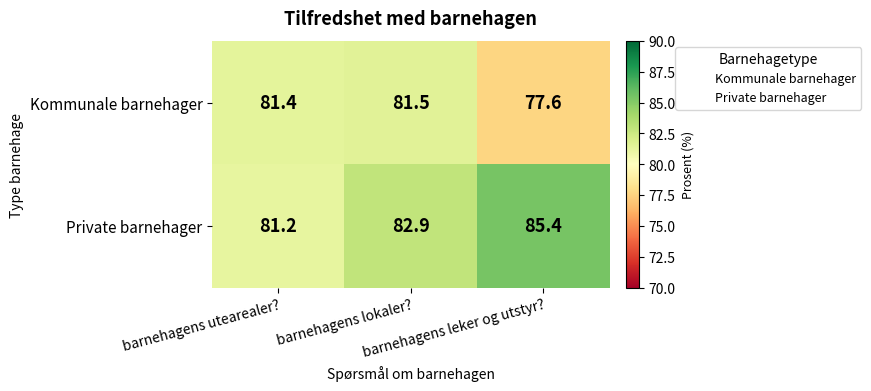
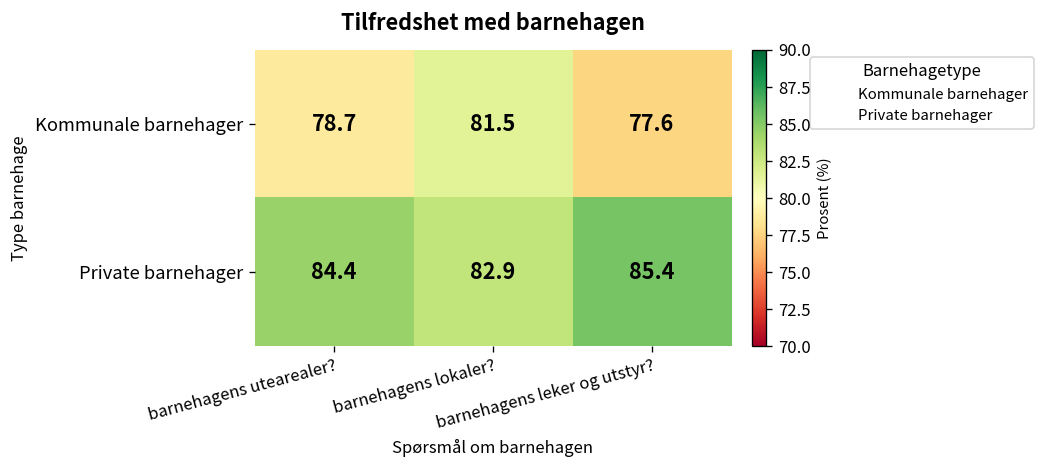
  {
    "Kommunale barnehager": {
-     "barnehagens utearealer?": 81.4,
+     "barnehagens utearealer?": 78.7,
      "barnehagens lokaler?": 81.5,
      "barnehagens leker og utstyr?": 77.6
    },
    "Private barnehager": {
-     "barnehagens utearealer?": 81.2,
+     "barnehagens utearealer?": 84.4,
      "barnehagens lokaler?": 82.9,
      "barnehagens leker og utstyr?": 85.4
    }
  }
